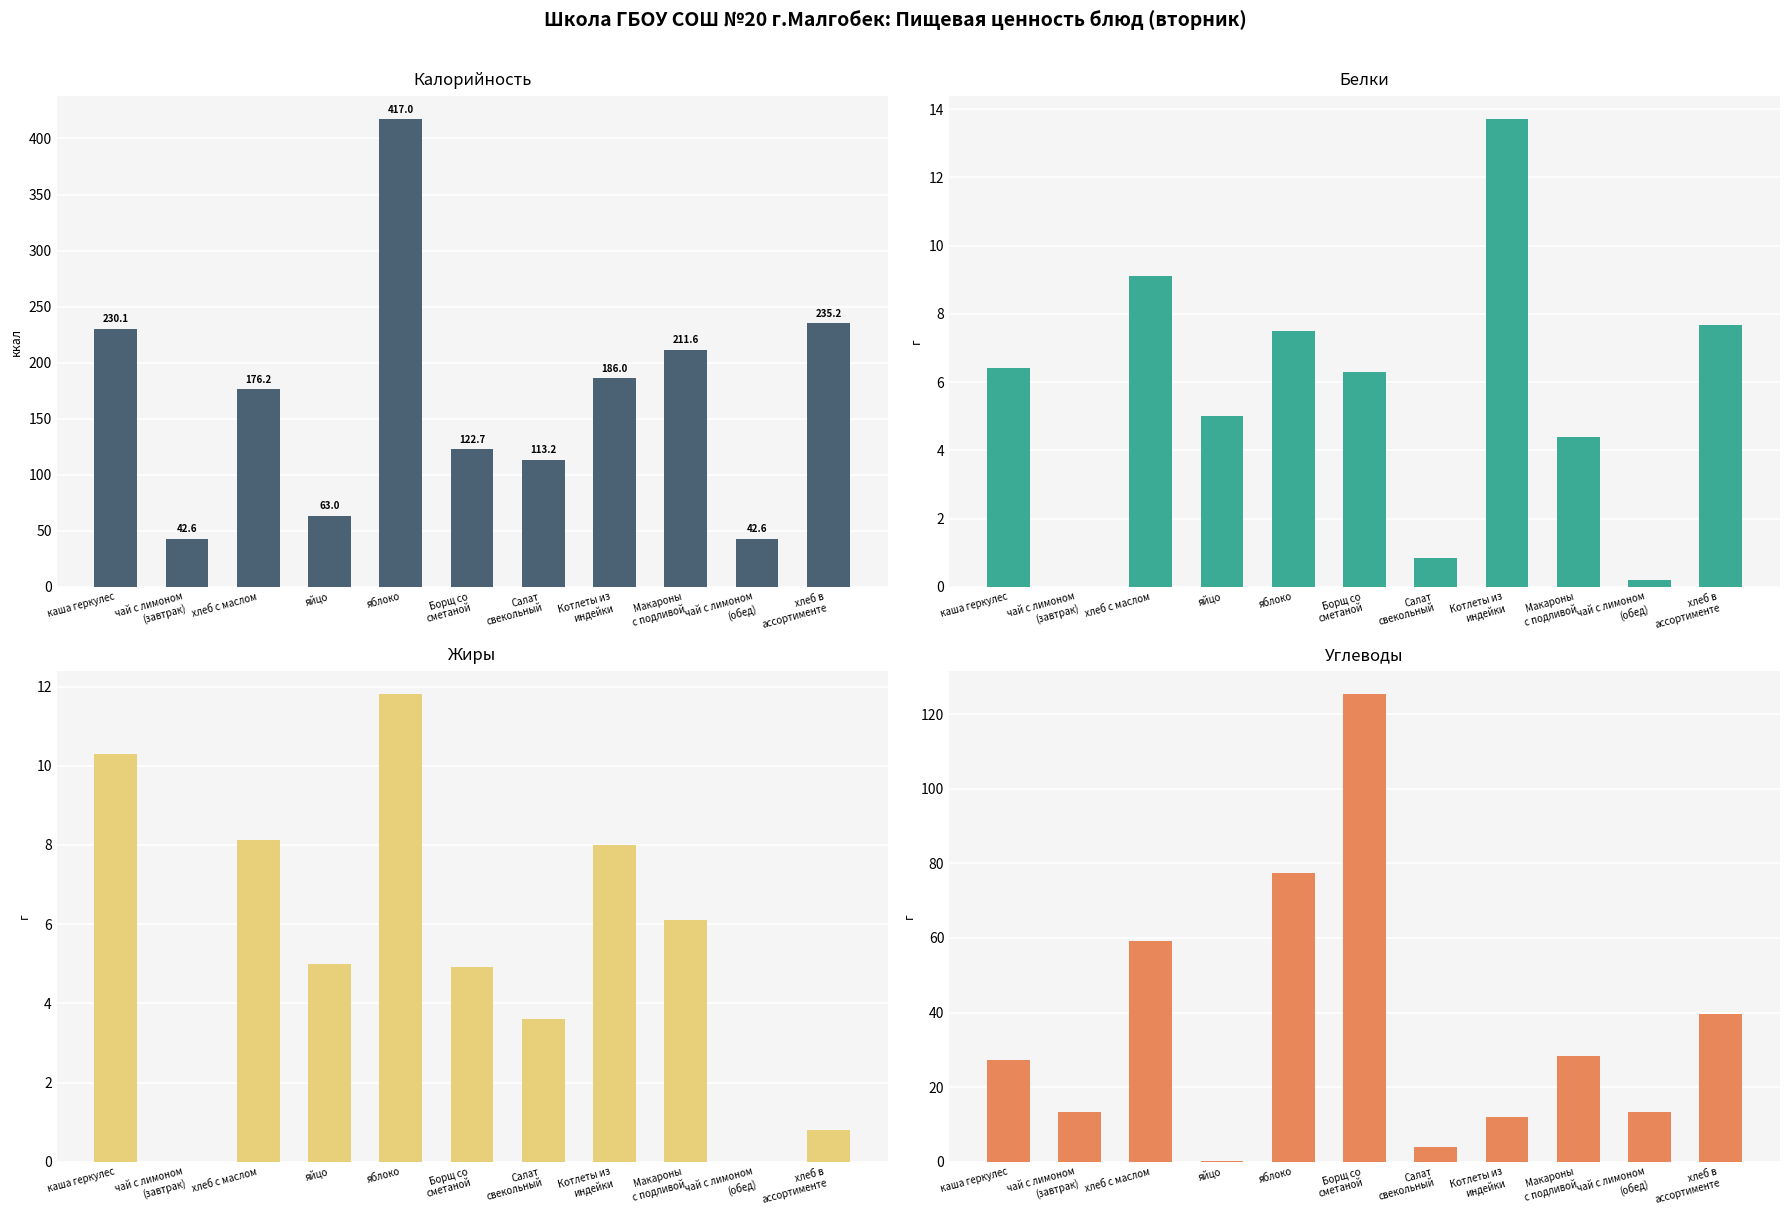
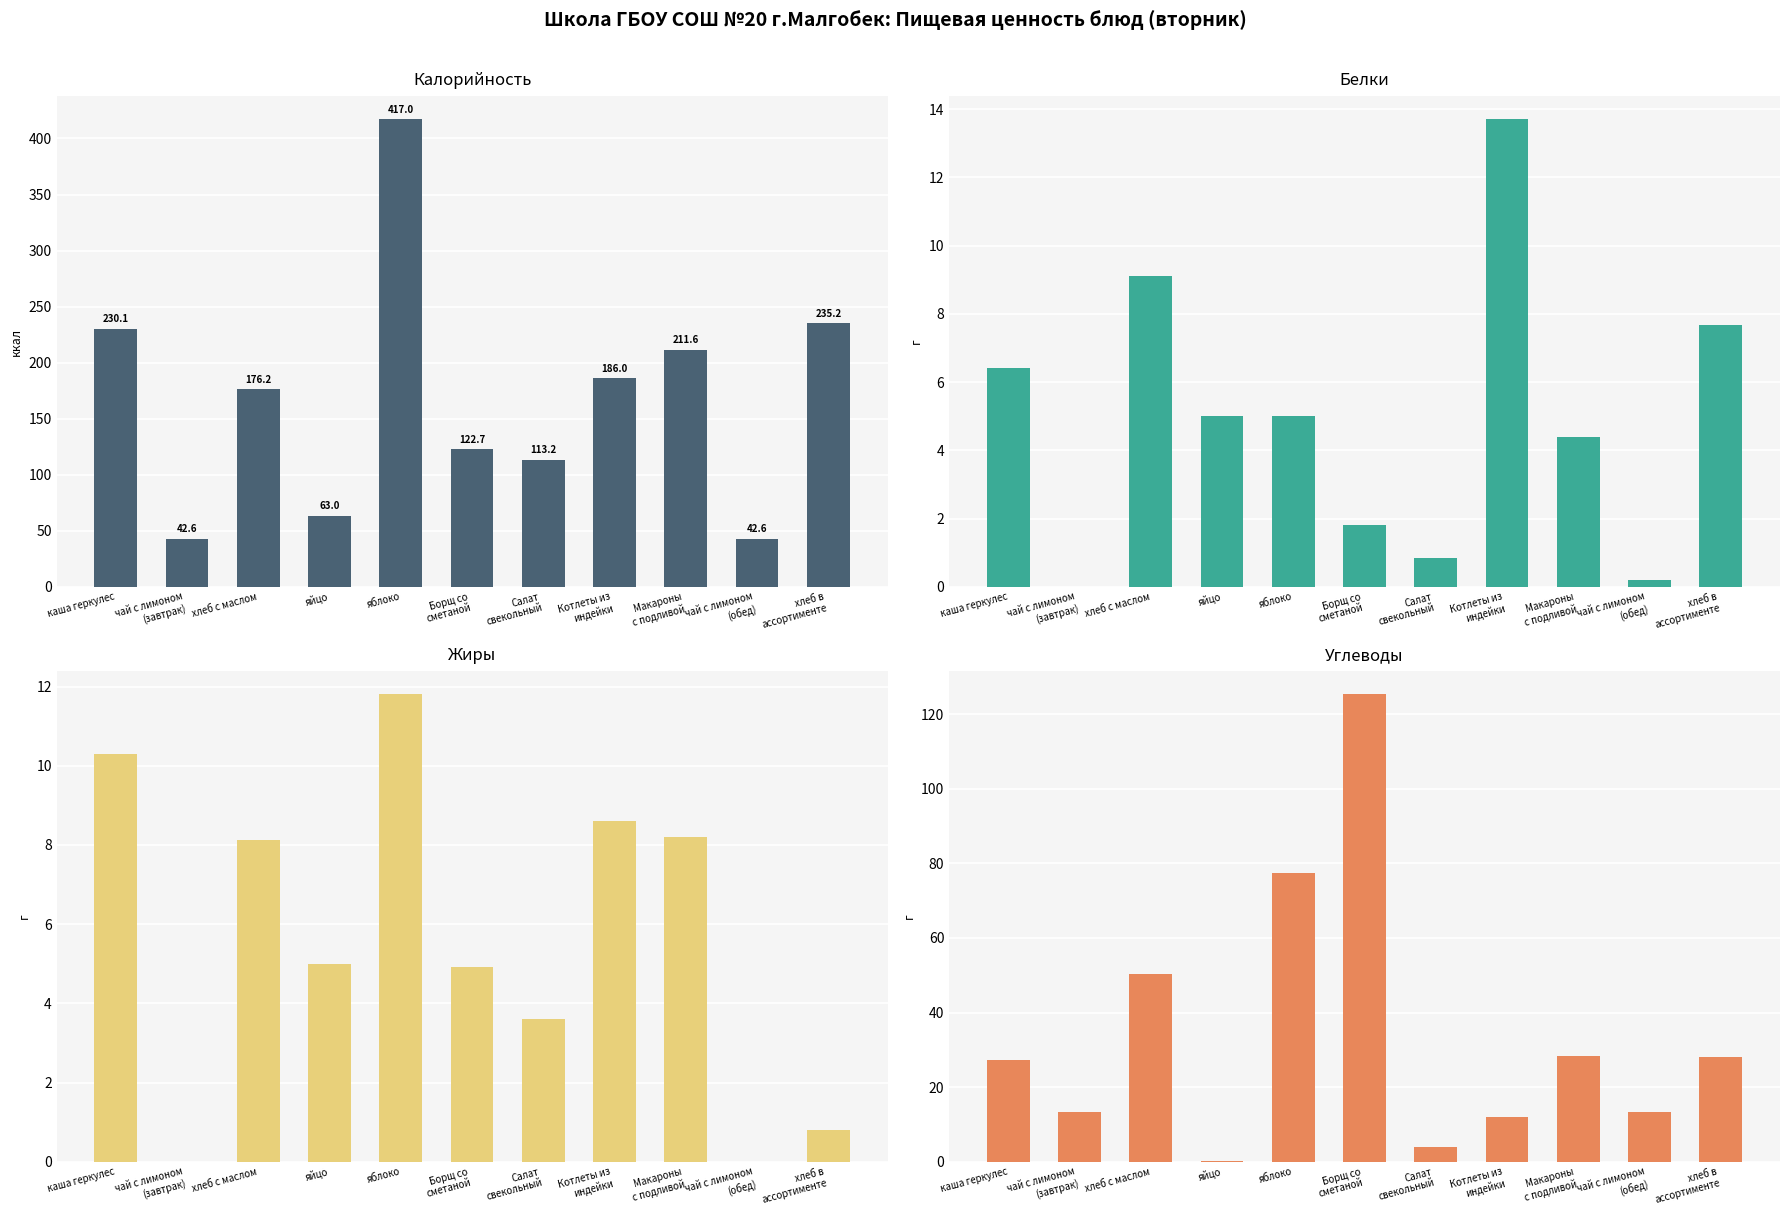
  {
    "Калорийность": {
      "каша геркулес": 230.1,
      "чай с лимоном (завтрак)": 42.6,
      "хлеб с маслом": 176.2,
      "яйцо": 63.0,
      "яблоко": 417.0,
      "Борщ со сметаной": 122.7,
      "Салат свекольный": 113.2,
      "Котлеты из индейки": 186.0,
      "Макароны с подливой": 211.6,
      "чай с лимоном (обед)": 42.6,
      "хлеб в ассортименте": 235.2
    },
    "Белки": {
      "каша геркулес": 6.4,
      "чай с лимоном (завтрак)": 0.0,
      "хлеб с маслом": 9.1,
      "яйцо": 5.0,
-     "яблоко": 7.5,
-     "Борщ со сметаной": 6.3,
+     "яблоко": 5.0,
+     "Борщ со сметаной": 1.8,
      "Салат свекольный": 0.9,
      "Котлеты из индейки": 13.7,
      "Макароны с подливой": 4.4,
      "чай с лимоном (обед)": 0.2,
      "хлеб в ассортименте": 7.7
    },
    "Жиры": {
      "каша геркулес": 10.3,
      "чай с лимоном (завтрак)": 0.0,
      "хлеб с маслом": 8.1,
      "яйцо": 5.0,
      "яблоко": 11.8,
      "Борщ со сметаной": 4.9,
      "Салат свекольный": 3.6,
-     "Котлеты из индейки": 8.0,
-     "Макароны с подливой": 6.1,
+     "Котлеты из индейки": 8.6,
+     "Макароны с подливой": 8.2,
      "чай с лимоном (обед)": 0.0,
      "хлеб в ассортименте": 0.8
    },
    "Углеводы": {
      "каша геркулес": 27,
      "чай с лимоном (завтрак)": 13,
-     "хлеб с маслом": 59,
+     "хлеб с маслом": 50,
      "яблоко": 77,
      "Борщ со сметаной": 125,
      "Салат свекольный": 4,
      "Котлеты из индейки": 12,
      "Макароны с подливой": 28,
      "чай с лимоном (обед)": 13,
-     "хлеб в ассортименте": 40
+     "хлеб в ассортименте": 28
    }
  }
